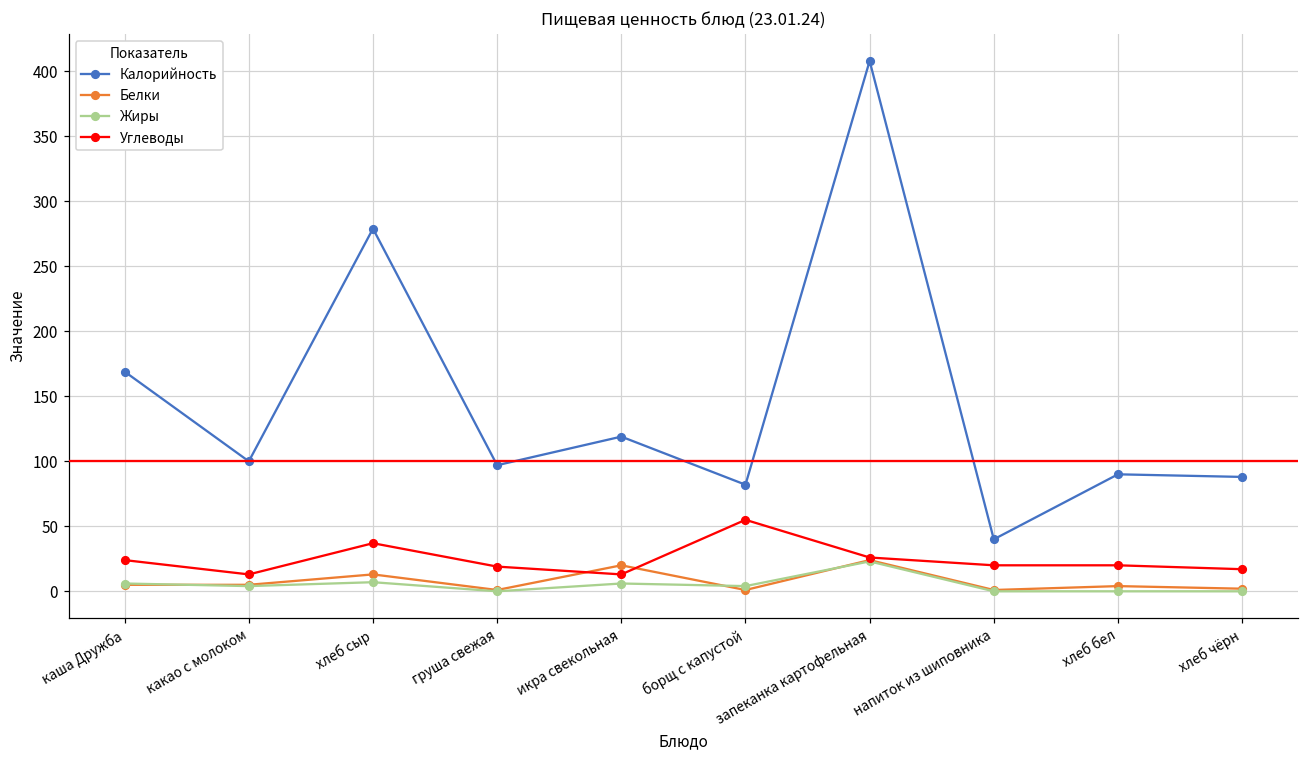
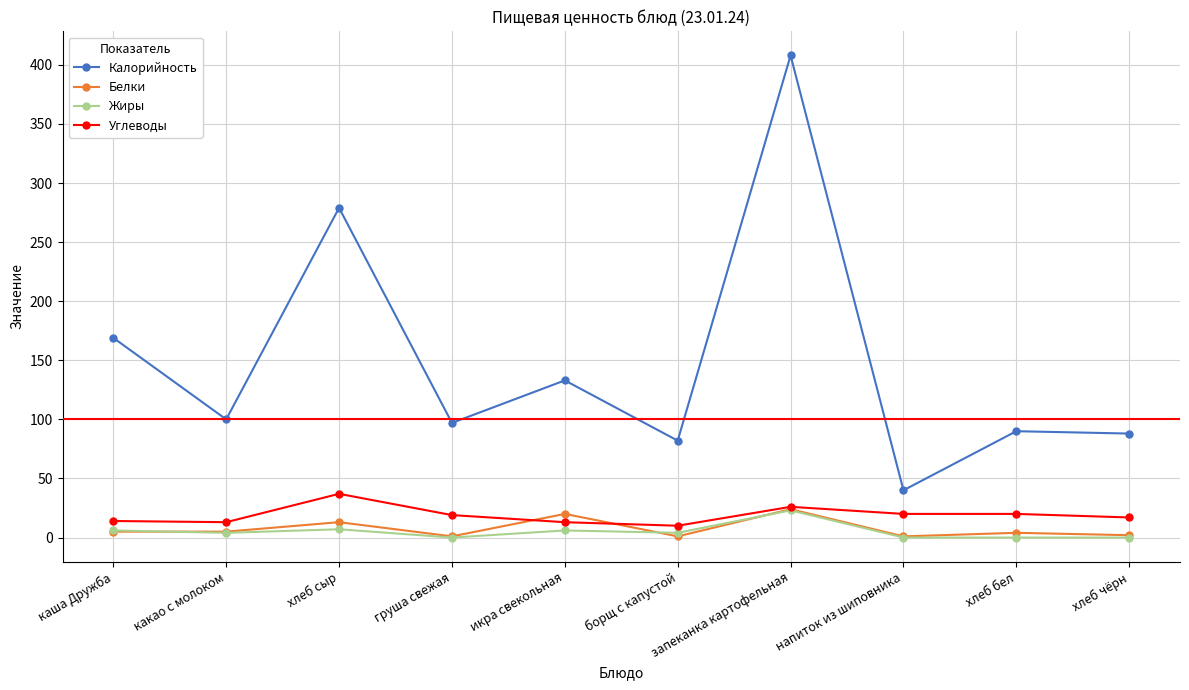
  {
    "Калорийность": {
      "каша Дружба": 169,
      "какао с молоком": 100,
      "хлеб сыр": 279,
      "груша свежая": 97,
-     "икра свекольная": 119,
+     "икра свекольная": 133,
      "борщ с капустой": 82,
      "запеканка картофельная": 408,
      "напиток из шиповника": 40,
      "хлеб бел": 90,
      "хлеб чёрн": 88
    },
    "Белки": {
      "хлеб сыр": 13,
      "икра свекольная": 20,
      "борщ с капустой": 1,
      "хлеб бел": 4
    },
    "Жиры": {
      "хлеб сыр": 7,
      "икра свекольная": 6,
      "борщ с капустой": 4,
      "хлеб бел": 0
    },
    "Углеводы": {
-     "каша Дружба": 24,
+     "каша Дружба": 14,
      "какао с молоком": 13,
      "хлеб сыр": 37,
      "груша свежая": 19,
      "икра свекольная": 13,
-     "борщ с капустой": 55,
+     "борщ с капустой": 10,
      "напиток из шиповника": 20,
      "хлеб бел": 20,
      "хлеб чёрн": 17
    }
  }
